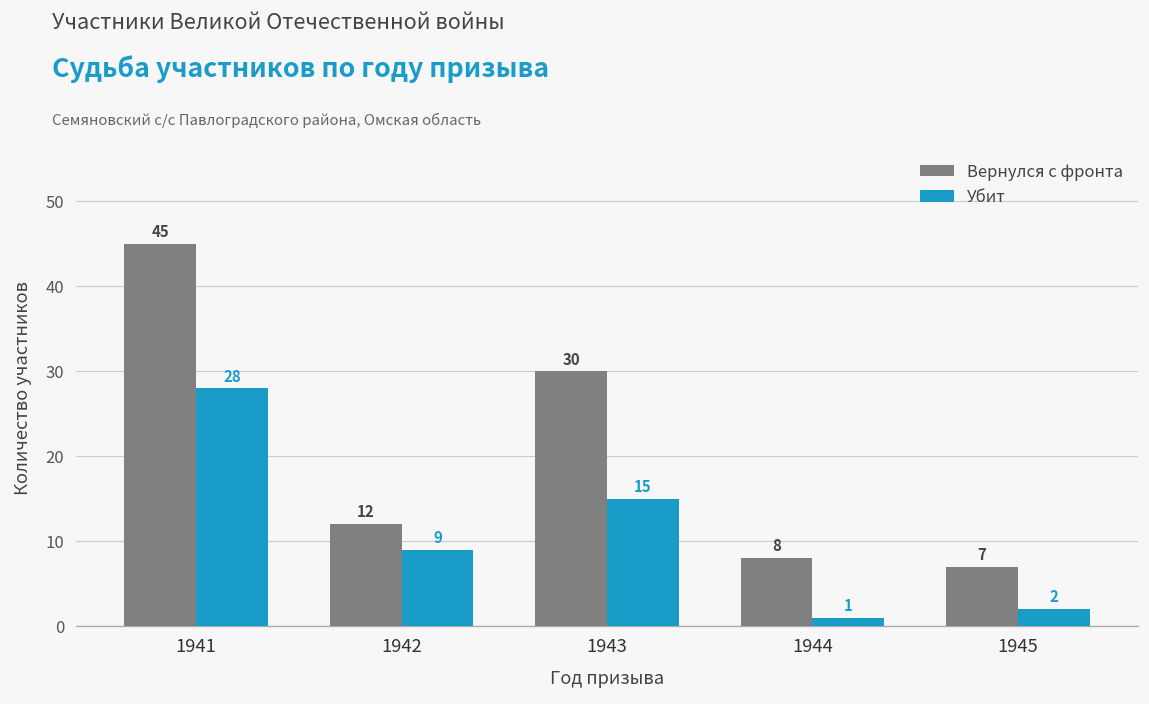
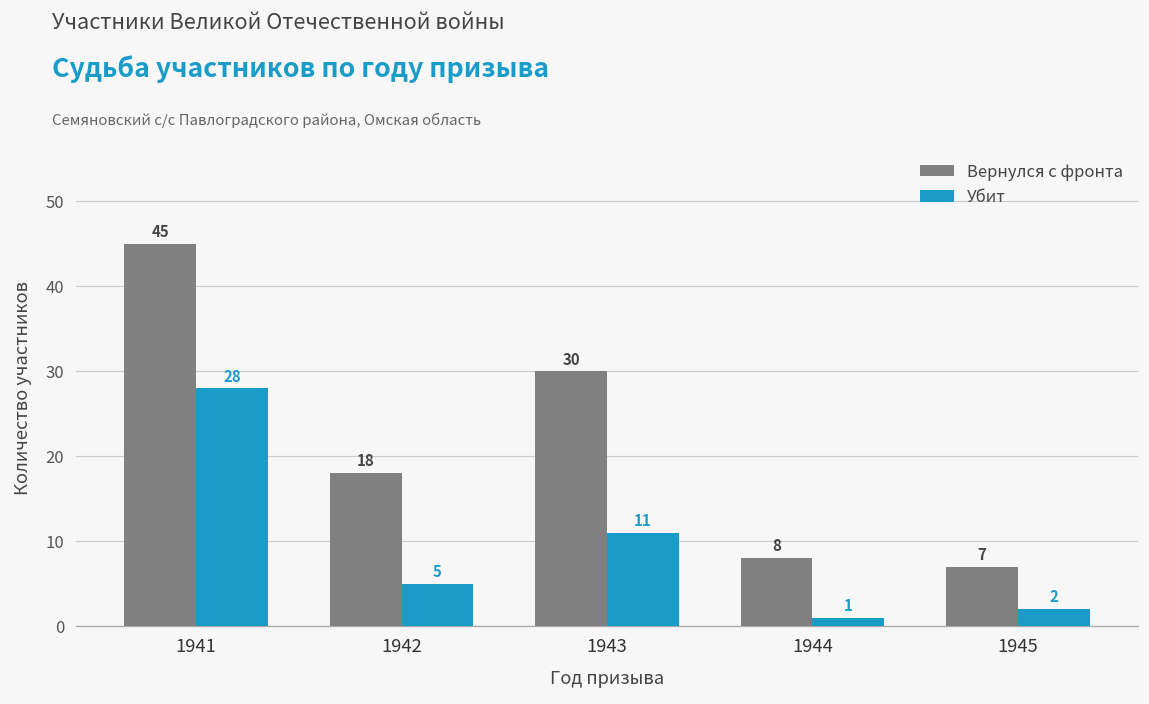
  {
    "Вернулся с фронта": {
      "1941": 45,
-     "1942": 12,
+     "1942": 18,
      "1943": 30,
      "1944": 8,
      "1945": 7
    },
    "Убит": {
      "1941": 28,
-     "1942": 9,
-     "1943": 15,
+     "1942": 5,
+     "1943": 11,
      "1944": 1,
      "1945": 2
    }
  }
